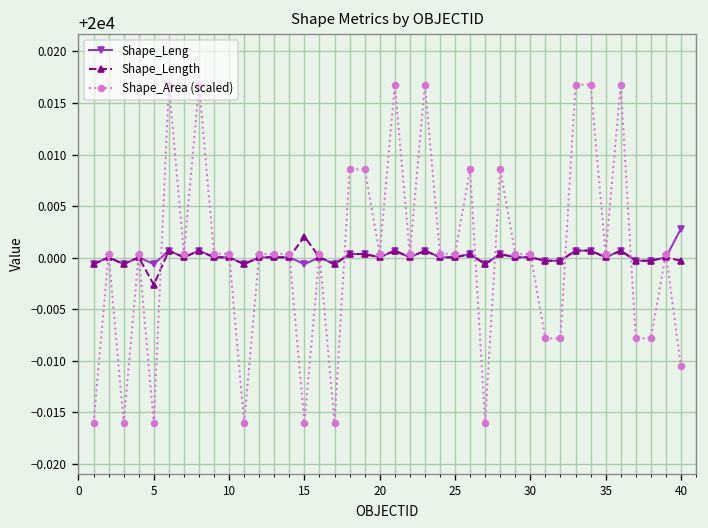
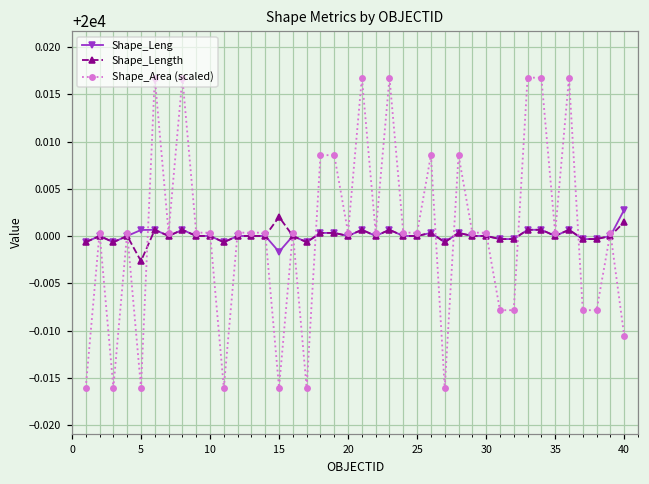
  {
    "Shape_Leng": {
-     "5": 19999.999,
-     "15": 19999.999,
+     "5": 20000.001,
+     "15": 19999.998,
      "40": 20000.003
    },
    "Shape_Length": {
      "5": 19999.997,
      "15": 20000.002,
-     "40": 20000.000
+     "40": 20000.002
    },
    "Shape_Area (scaled)": {
      "5": 19999.984,
      "10": 20000.000,
      "15": 19999.984,
      "20": 20000.000,
      "25": 20000.000,
      "30": 20000.000,
      "35": 20000.000,
      "40": 19999.989
    }
  }
